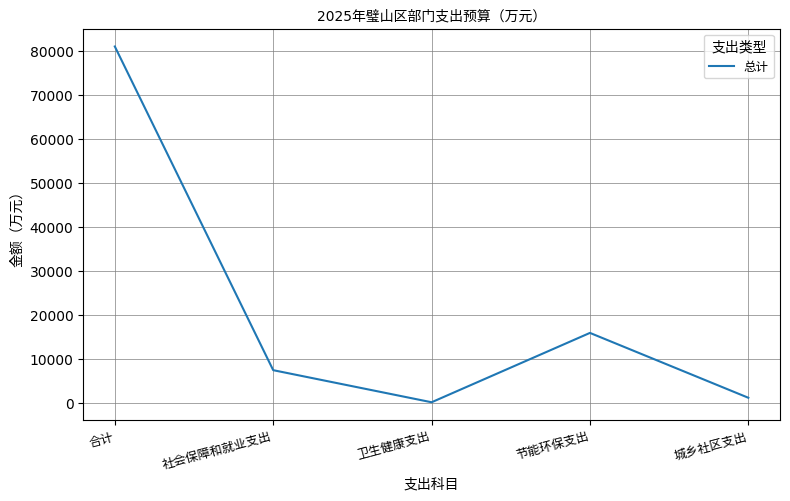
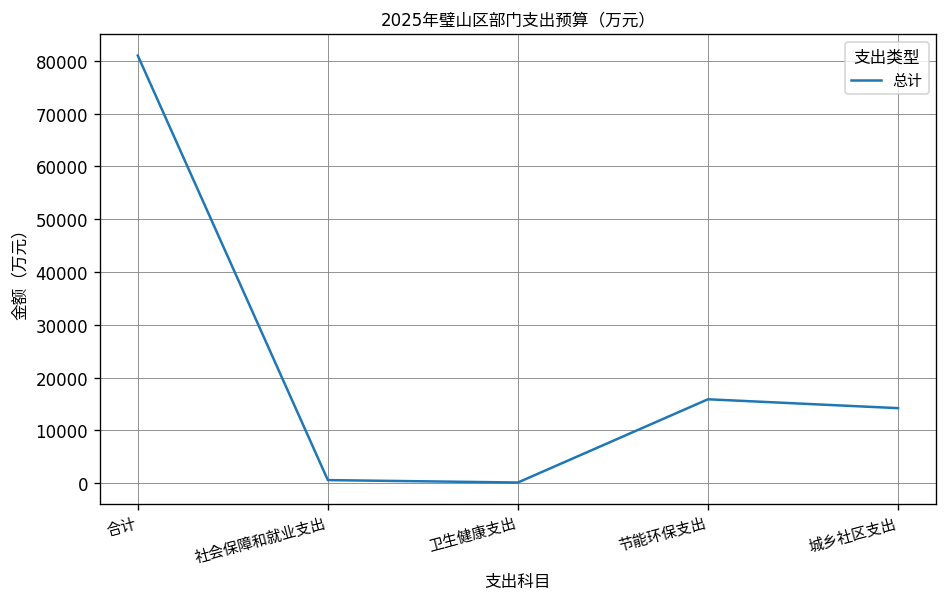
  {
    "合计": 81000,
-   "社会保障和就业支出": 7000,
+   "社会保障和就业支出": 1000,
    "卫生健康支出": 0,
    "节能环保支出": 16000,
-   "城乡社区支出": 1000
+   "城乡社区支出": 14000
  }
